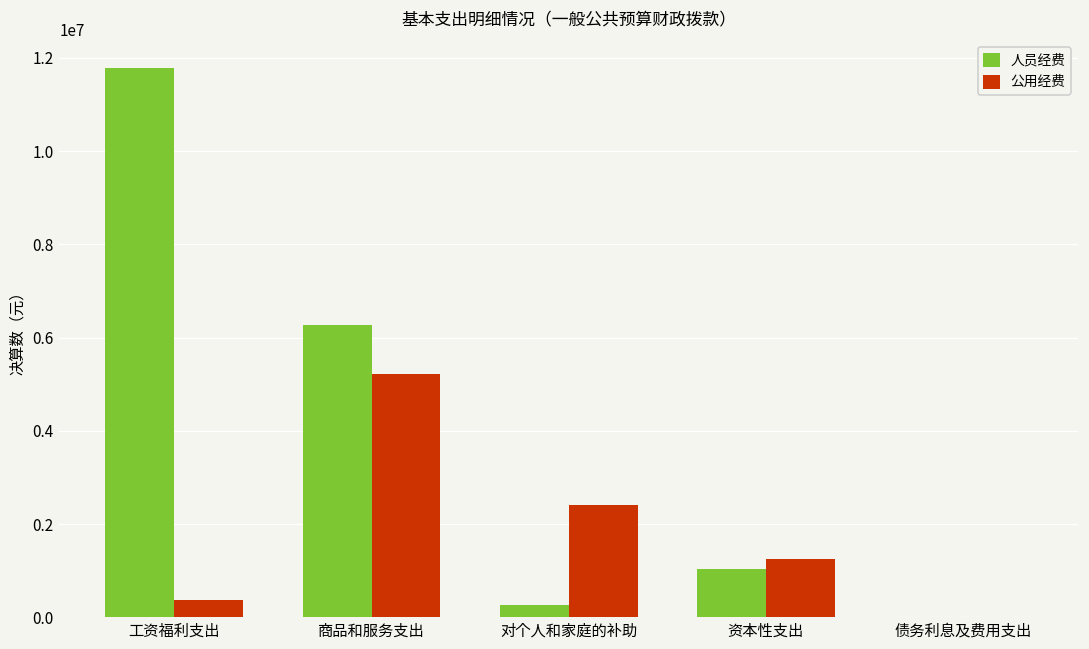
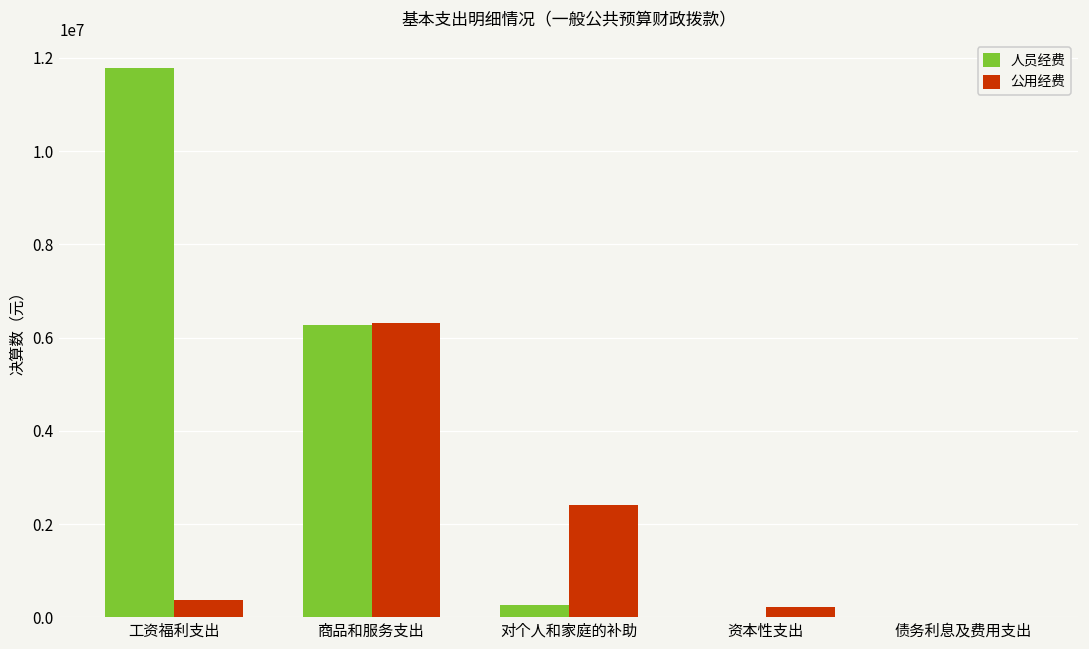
  {
    "人员经费": {
      "工资福利支出": 11800000,
      "商品和服务支出": 6300000,
      "对个人和家庭的补助": 300000,
-     "资本性支出": 1000000,
+     "资本性支出": 0,
      "债务利息及费用支出": 0
    },
    "公用经费": {
      "工资福利支出": 400000,
-     "商品和服务支出": 5200000,
+     "商品和服务支出": 6300000,
      "对个人和家庭的补助": 2400000,
-     "资本性支出": 1200000,
+     "资本性支出": 200000,
      "债务利息及费用支出": 0
    }
  }
